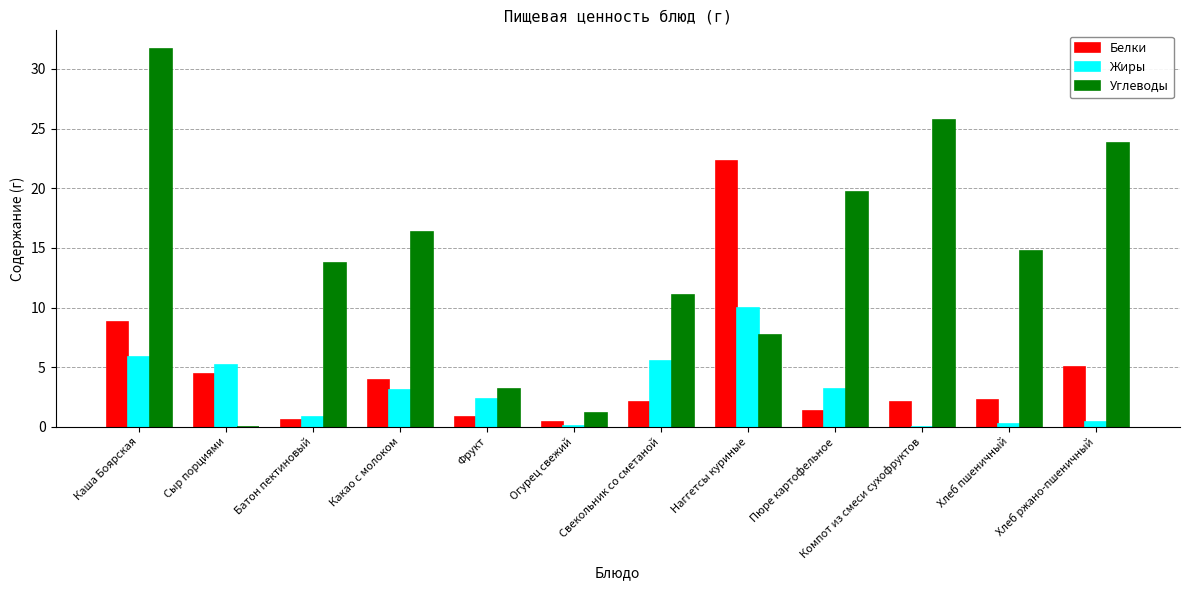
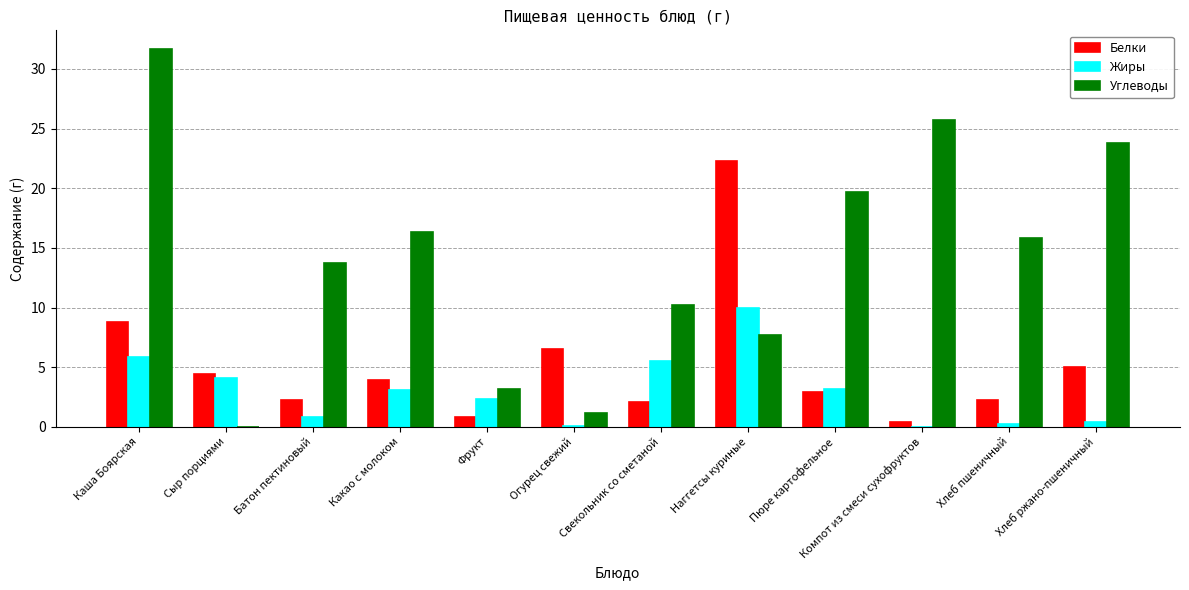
  {
    "Белки": {
      "Каша Боярская": 8.8,
      "Сыр порциями": 4.4,
-     "Батон пектиновый": 0.6,
+     "Батон пектиновый": 2.3,
      "Какао с молоком": 3.9,
      "Фрукт": 0.8,
-     "Огурец свежий": 0.4,
+     "Огурец свежий": 6.5,
      "Свекольник со сметаной": 2.1,
      "Наггетсы куриные": 22.3,
-     "Пюре картофельное": 1.3,
-     "Компот из смеси сухофруктов": 2.1,
+     "Пюре картофельное": 2.9,
+     "Компот из смеси сухофруктов": 0.4,
      "Хлеб пшеничный": 2.3,
      "Хлеб ржано-пшеничный": 5.0
    },
    "Жиры": {
      "Каша Боярская": 5.8,
-     "Сыр порциями": 5.2,
+     "Сыр порциями": 4.1,
      "Батон пектиновый": 0.9,
      "Какао с молоком": 3.1,
      "Фрукт": 2.3,
      "Свекольник со сметаной": 5.5,
      "Наггетсы куриные": 10.0,
      "Пюре картофельное": 3.1,
      "Компот из смеси сухофруктов": 0.0,
      "Хлеб пшеничный": 0.2,
      "Хлеб ржано-пшеничный": 0.4
    },
    "Углеводы": {
      "Каша Боярская": 31.7,
      "Сыр порциями": 0.0,
      "Батон пектиновый": 13.7,
      "Какао с молоком": 16.3,
      "Фрукт": 3.2,
      "Огурец свежий": 1.1,
-     "Свекольник со сметаной": 11.1,
+     "Свекольник со сметаной": 10.2,
      "Наггетсы куриные": 7.7,
      "Пюре картофельное": 19.7,
      "Компот из смеси сухофруктов": 25.7,
-     "Хлеб пшеничный": 14.8,
+     "Хлеб пшеничный": 15.8,
      "Хлеб ржано-пшеничный": 23.8
    }
  }
